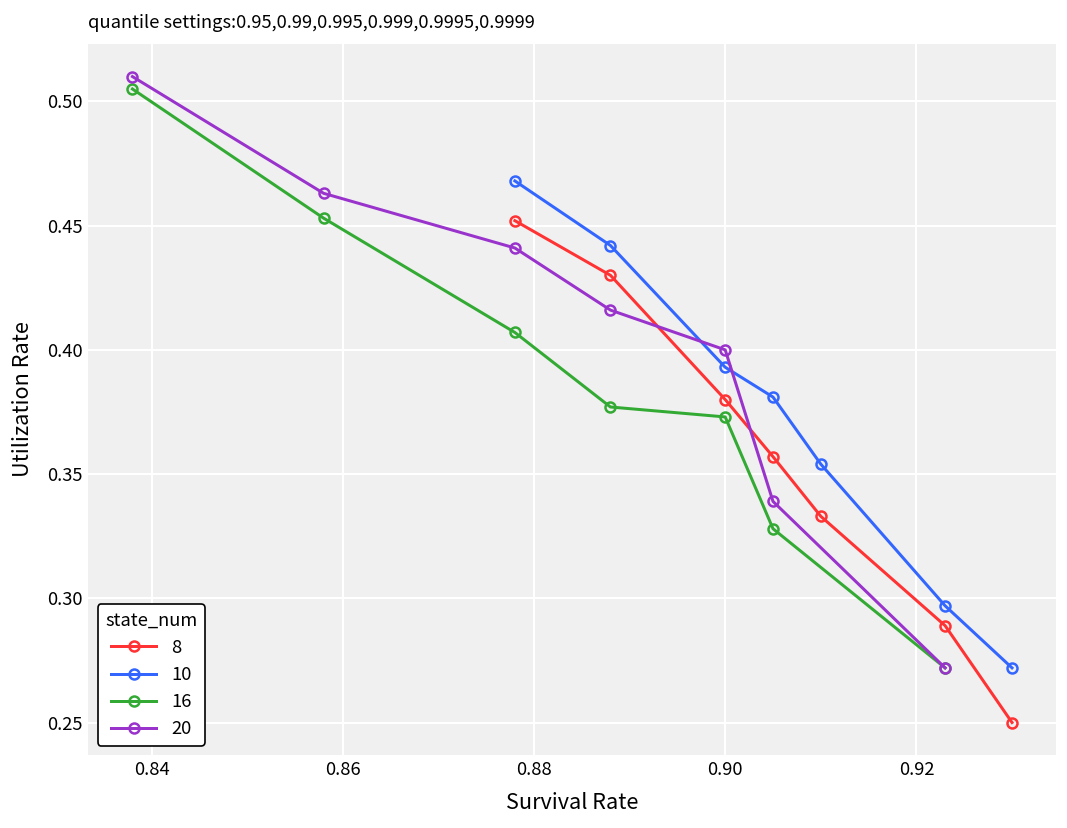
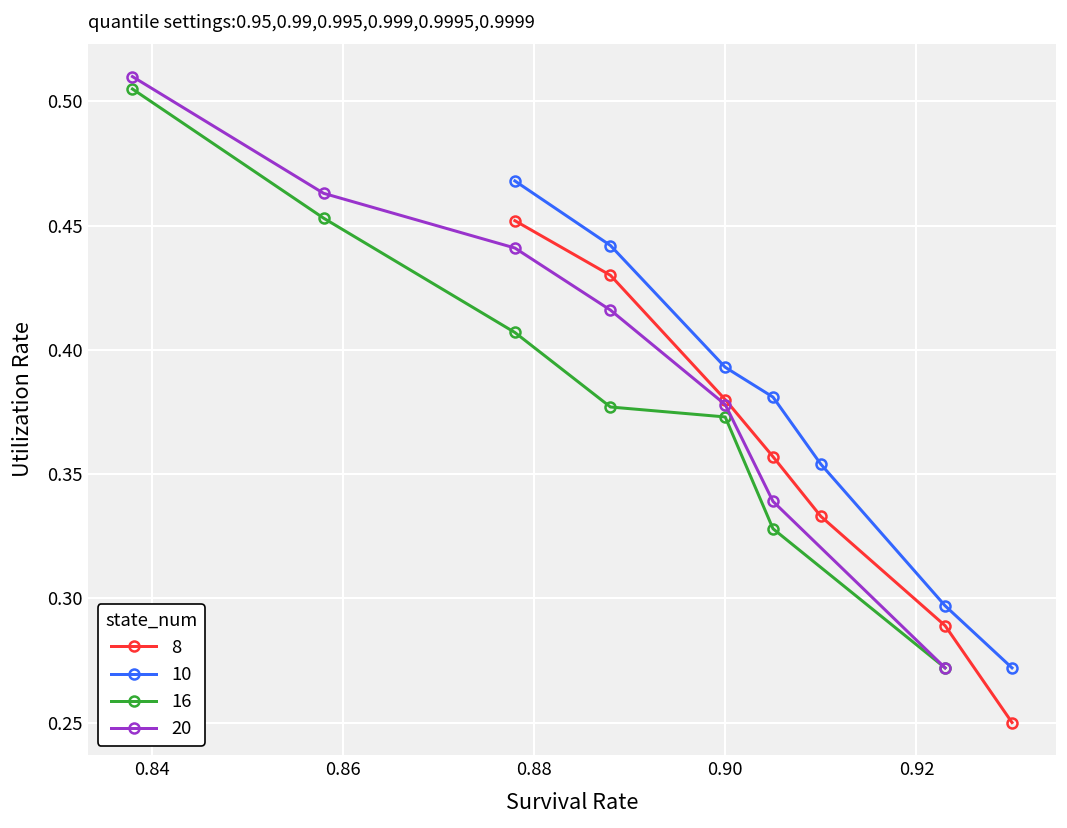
  {
    "8": {
      "0.90": 0.380
    },
    "10": {
      "0.90": 0.393
    },
    "16": {
      "0.90": 0.373
    },
    "20": {
-     "0.90": 0.400
+     "0.90": 0.378
    }
  }
